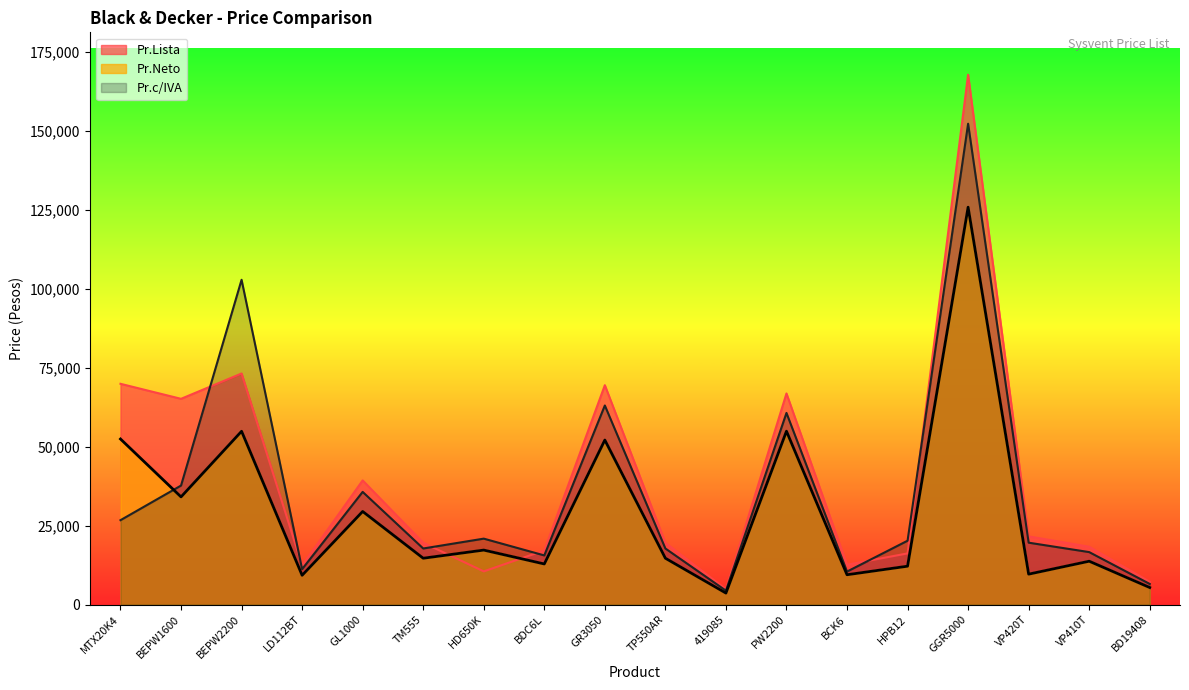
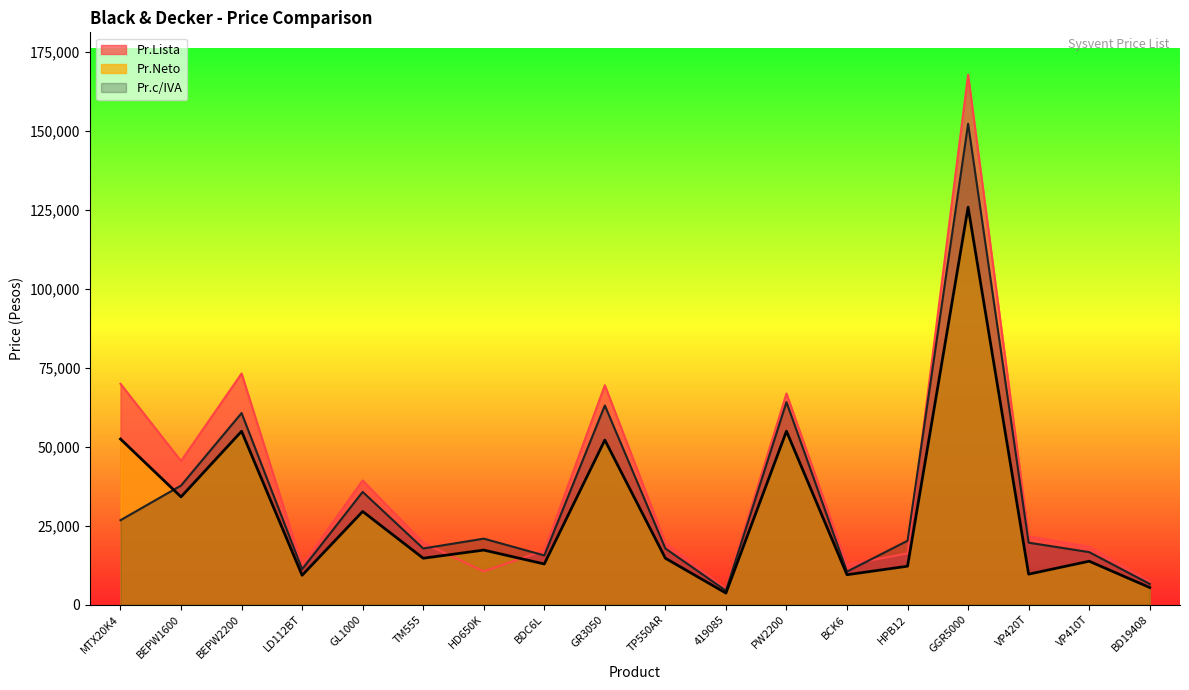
  {
    "Pr.Lista": {
      "MTX20K4": "70,000",
-     "BEPW1600": "65,000",
+     "BEPW1600": "45,000",
      "BEPW2200": "73,000",
      "LD112BT": "12,000",
      "GL1000": "39,000",
      "TM555": "20,000",
      "HD650K": "11,000",
      "BDC6L": "17,000",
      "GR3050": "69,000",
      "TP550AR": "20,000",
      "PW2200": "67,000",
      "BCK6": "13,000",
      "HPB12": "16,000",
      "GGR5000": "168,000",
      "VP420T": "22,000",
      "VP410T": "18,000"
    },
    "Pr.Neto": {
      "MTX20K4": "52,000",
      "BEPW1600": "34,000",
      "BEPW2200": "55,000",
      "LD112BT": "9,000",
      "GL1000": "29,000",
      "TM555": "15,000",
      "HD650K": "17,000",
      "BDC6L": "13,000",
      "GR3050": "52,000",
      "TP550AR": "15,000",
      "PW2200": "55,000",
      "BCK6": "9,000",
      "HPB12": "12,000",
      "GGR5000": "126,000",
      "VP420T": "10,000",
      "VP410T": "14,000",
      "BD19408": "5,000"
    },
    "Pr.c/IVA": {
      "MTX20K4": "27,000",
      "BEPW1600": "38,000",
-     "BEPW2200": "103,000",
+     "BEPW2200": "61,000",
      "LD112BT": "11,000",
      "GL1000": "36,000",
      "TM555": "18,000",
      "HD650K": "21,000",
      "BDC6L": "16,000",
      "GR3050": "63,000",
      "TP550AR": "18,000",
-     "PW2200": "61,000",
+     "PW2200": "64,000",
      "BCK6": "10,000",
      "HPB12": "20,000",
      "GGR5000": "152,000",
      "VP420T": "20,000",
      "VP410T": "17,000"
    }
  }
